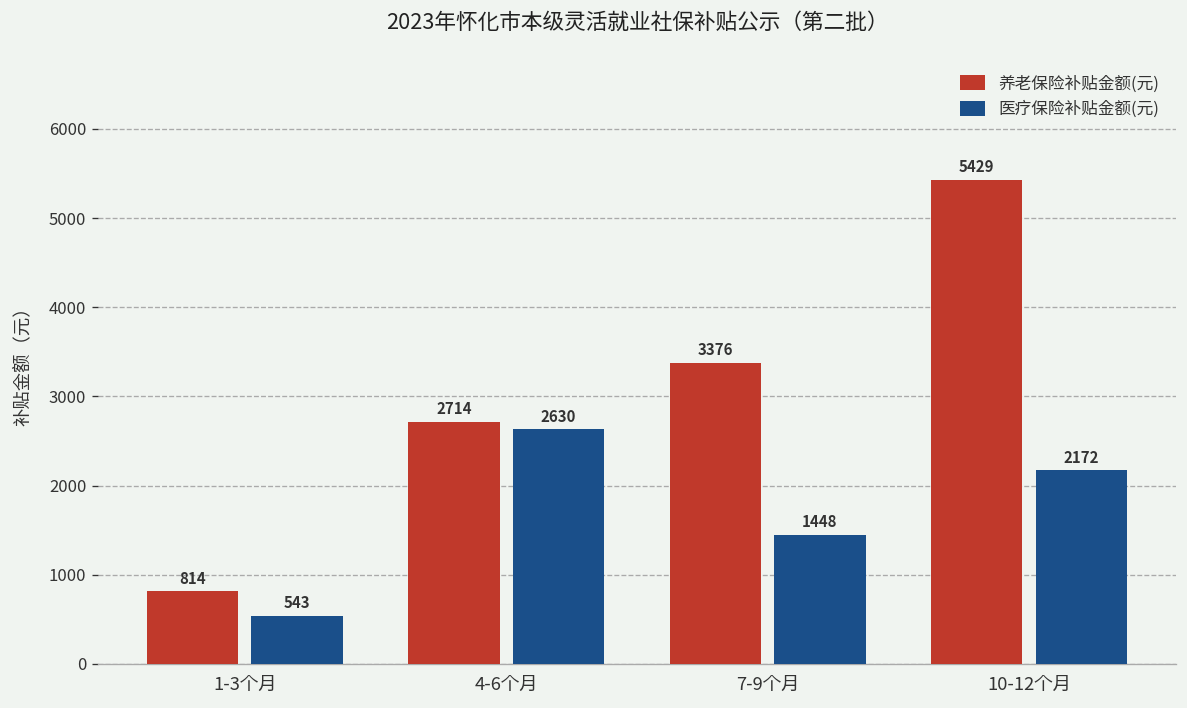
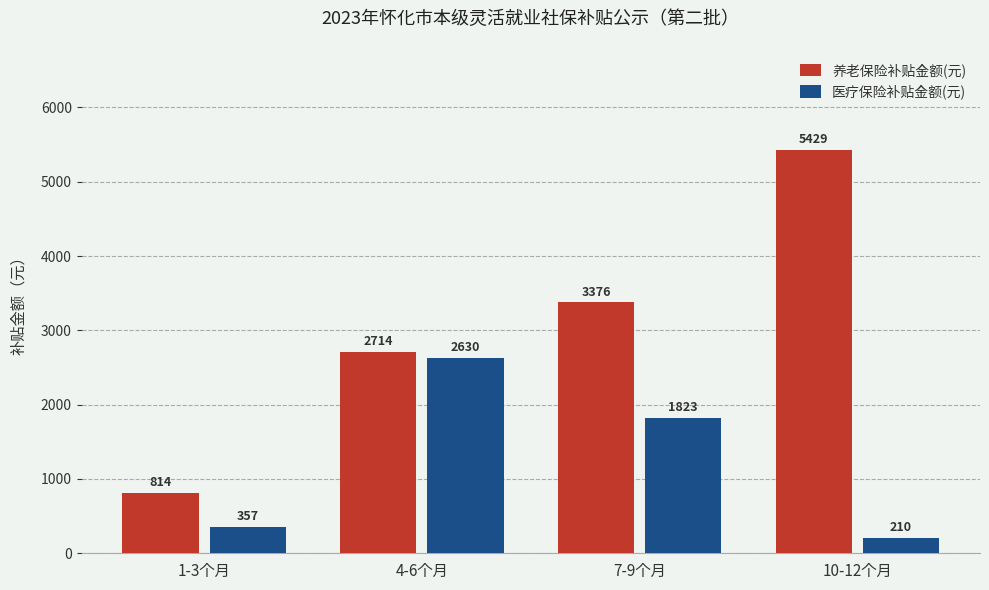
  {
    "养老保险补贴金额(元)": {
      "1-3个月": 814,
      "4-6个月": 2714,
      "7-9个月": 3376,
      "10-12个月": 5429
    },
    "医疗保险补贴金额(元)": {
-     "1-3个月": 543,
+     "1-3个月": 357,
      "4-6个月": 2630,
-     "7-9个月": 1448,
-     "10-12个月": 2172
+     "7-9个月": 1823,
+     "10-12个月": 210
    }
  }
